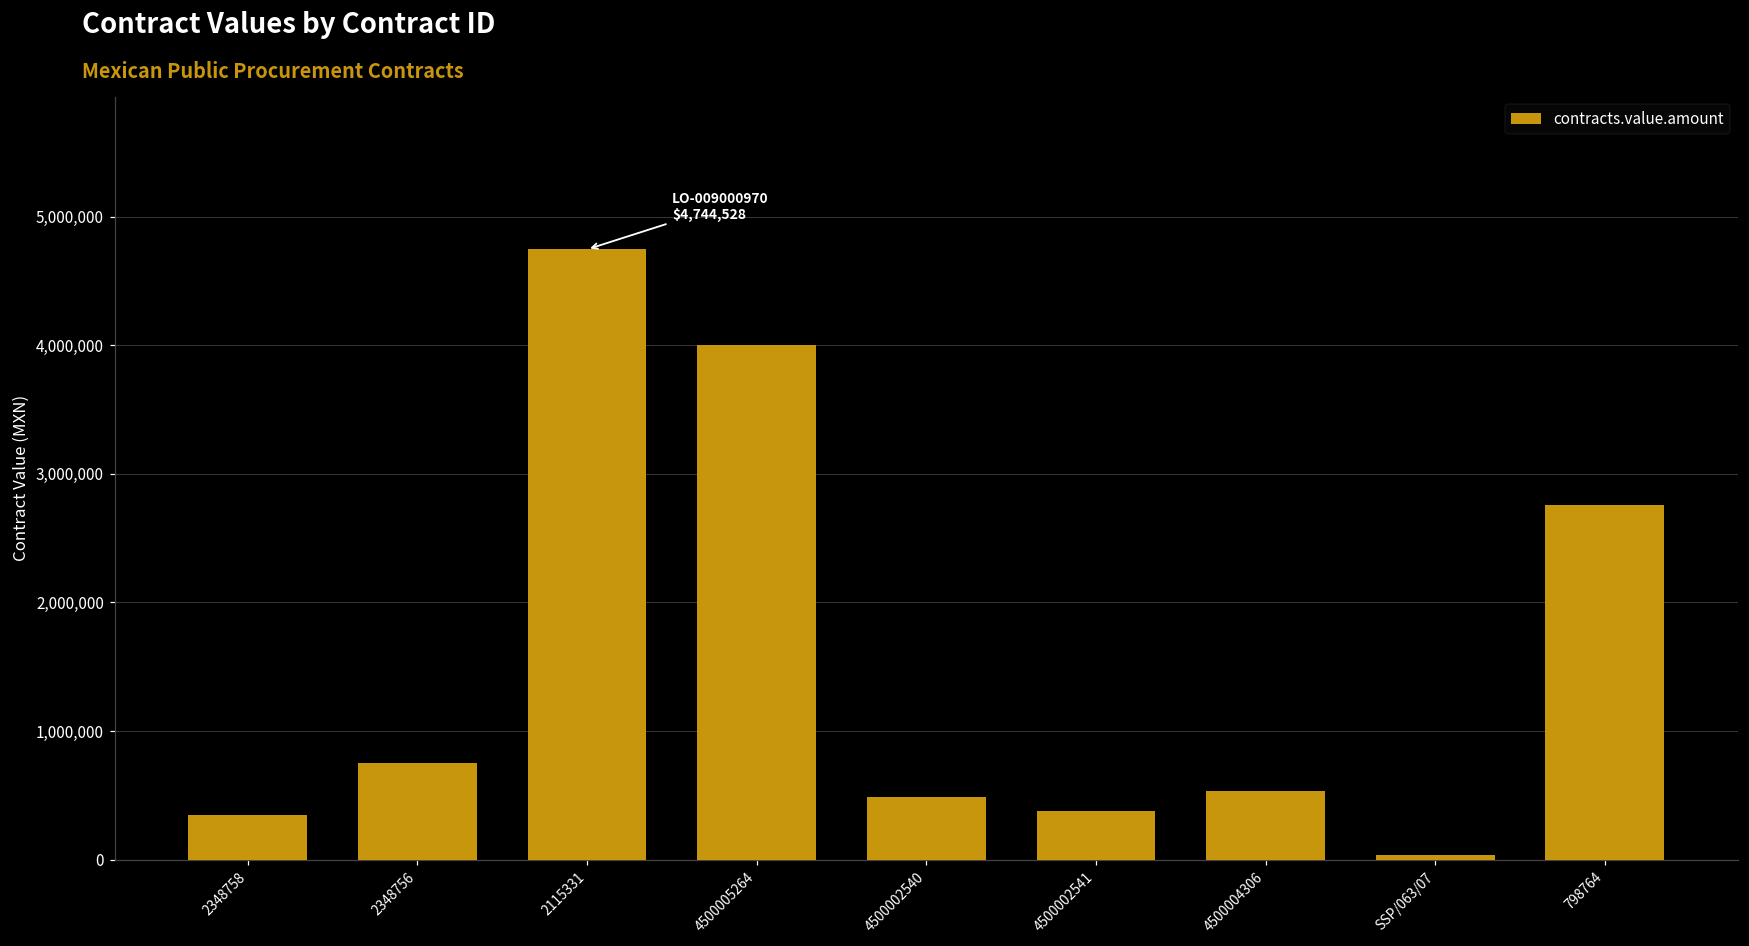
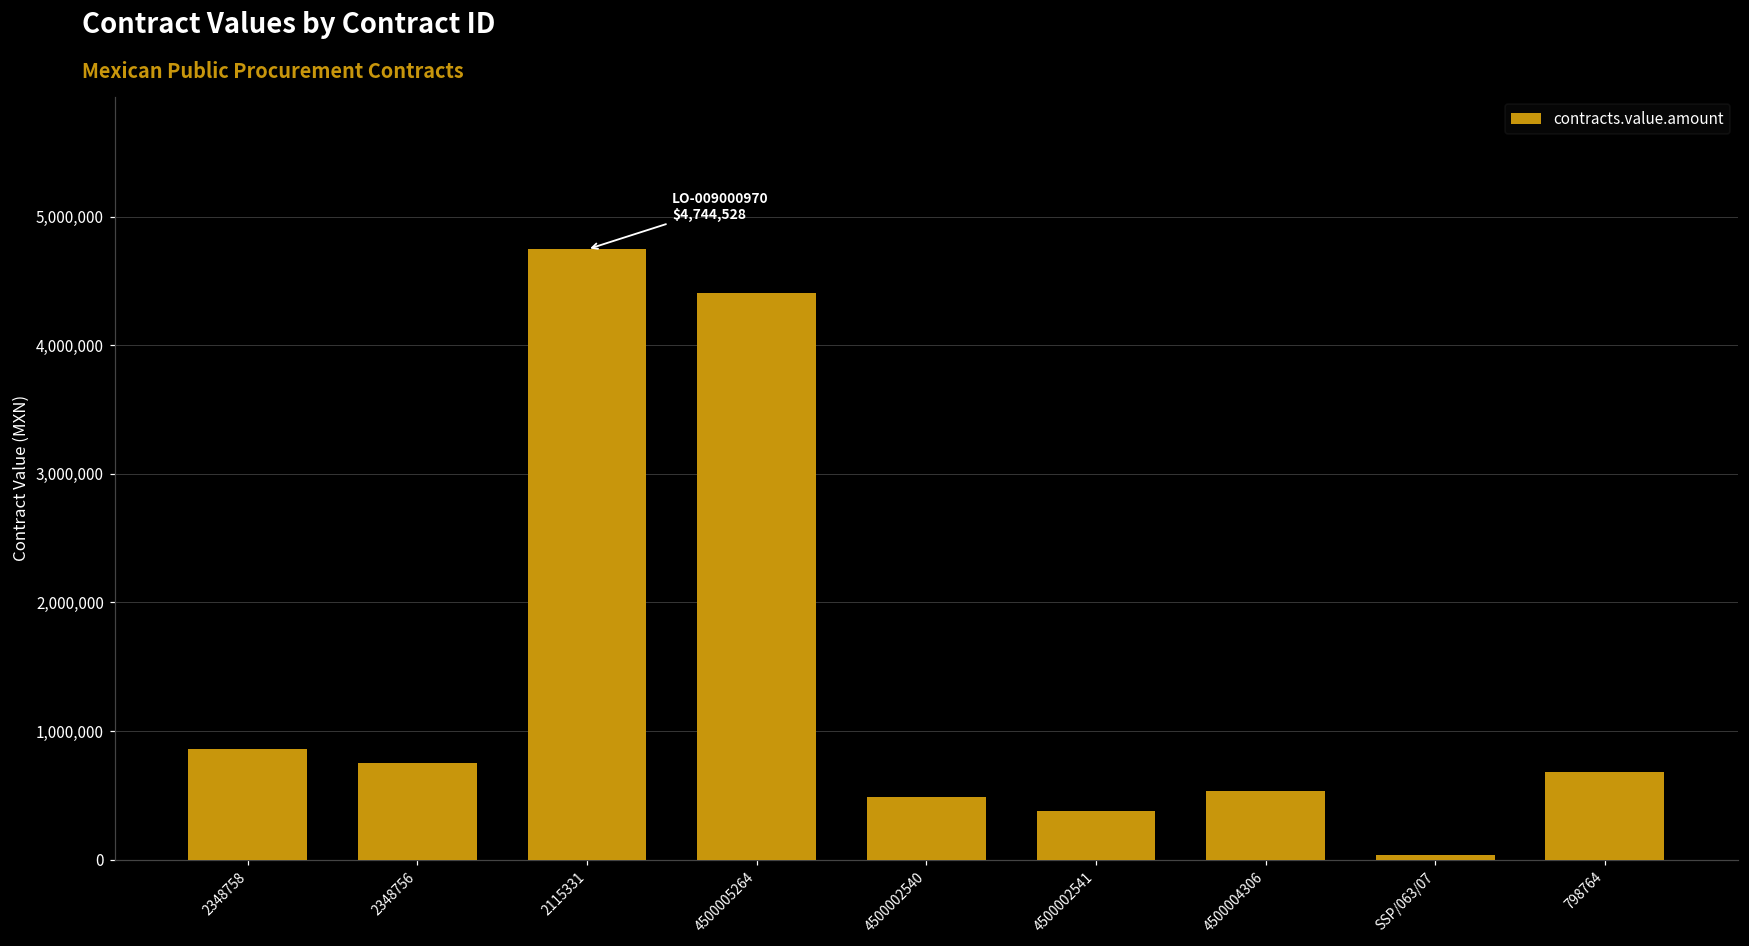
  {
-   "2348758": "340,000",
+   "2348758": "860,000",
    "2348756": "750,000",
-   "4500005264": "4,000,000",
+   "4500005264": "4,400,000",
    "4500002540": "490,000",
    "4500002541": "380,000",
    "4500004306": "530,000",
    "SSP/063/07": "40,000",
-   "798764": "2,760,000"
+   "798764": "680,000"
  }
